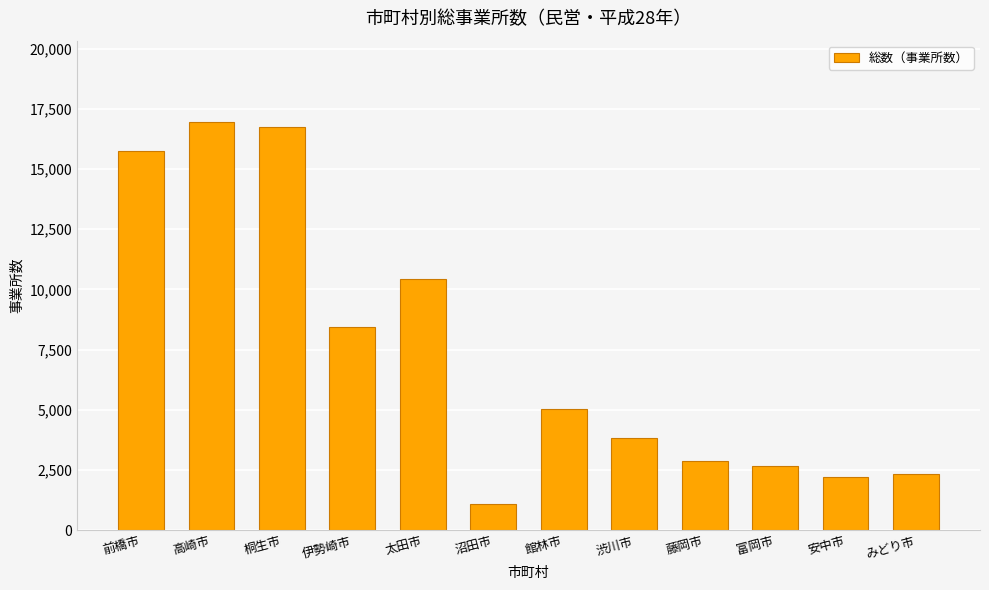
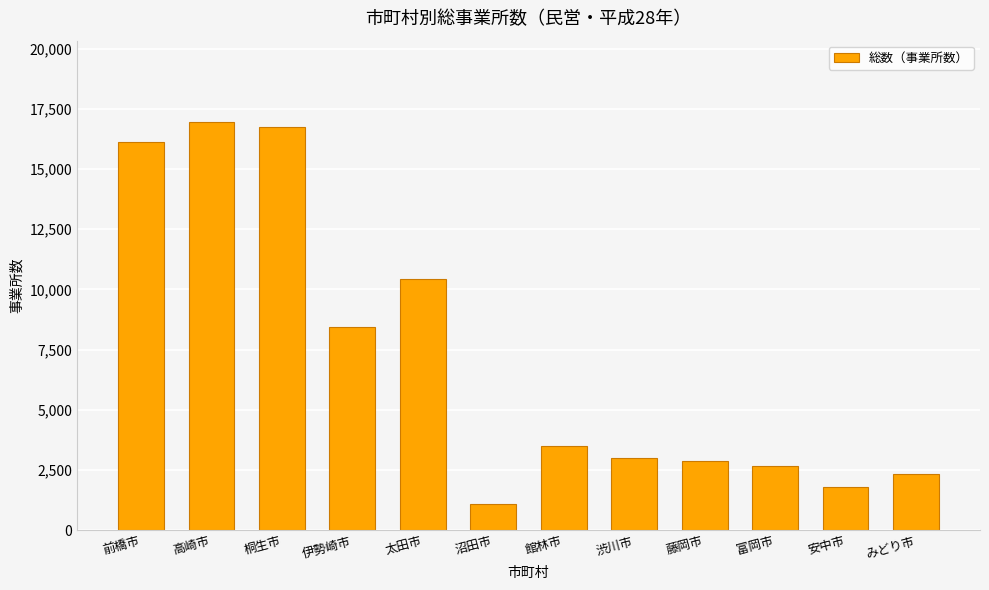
  {
-   "前橋市": "15,700",
+   "前橋市": "16,100",
    "高崎市": "16,900",
    "桐生市": "16,700",
    "伊勢崎市": "8,400",
    "太田市": "10,400",
    "沼田市": "1,100",
-   "館林市": "5,000",
-   "渋川市": "3,800",
+   "館林市": "3,500",
+   "渋川市": "3,000",
    "藤岡市": "2,900",
    "富岡市": "2,700",
-   "安中市": "2,200",
+   "安中市": "1,800",
    "みどり市": "2,300"
  }
